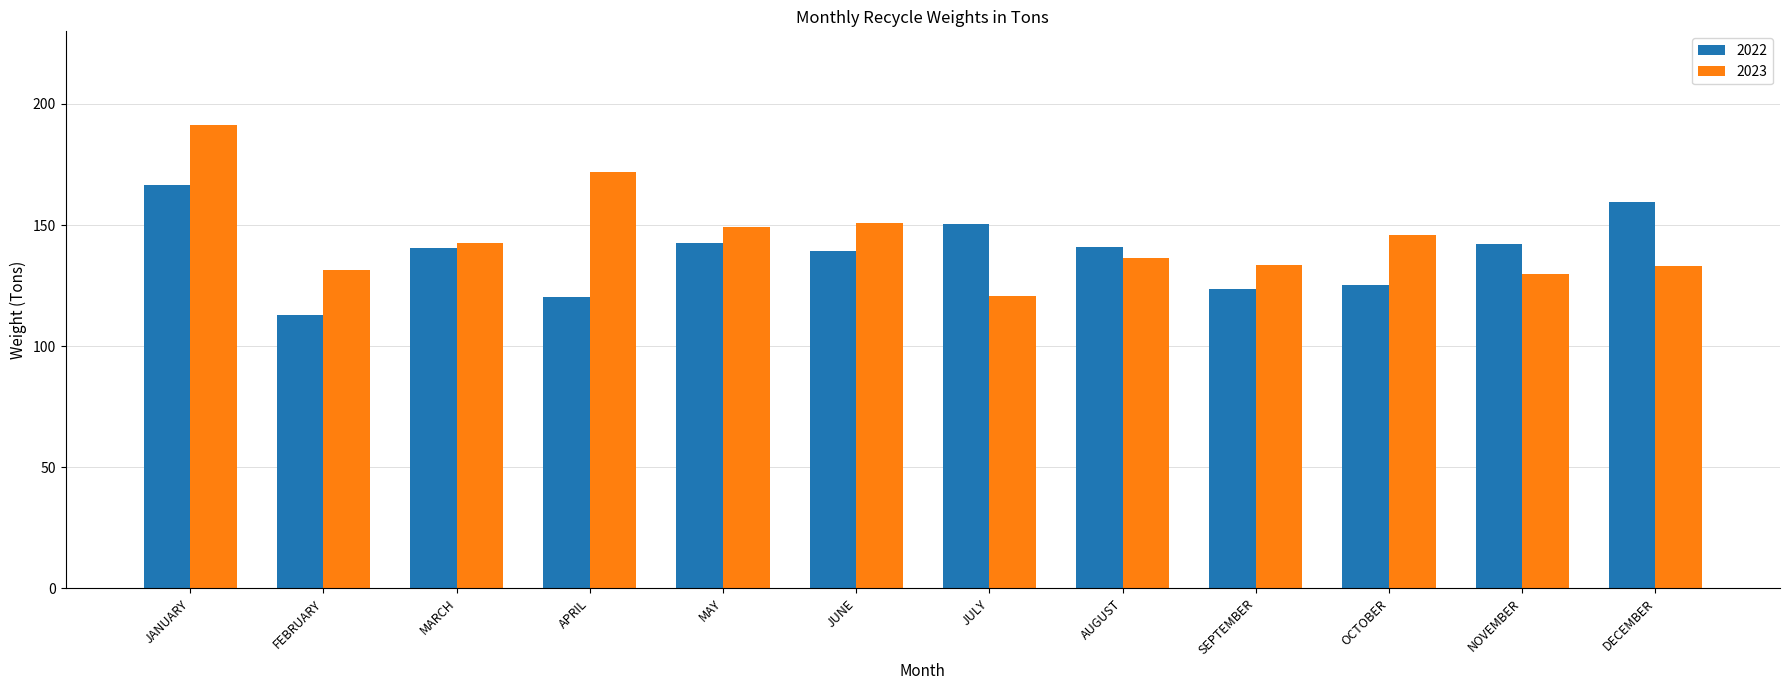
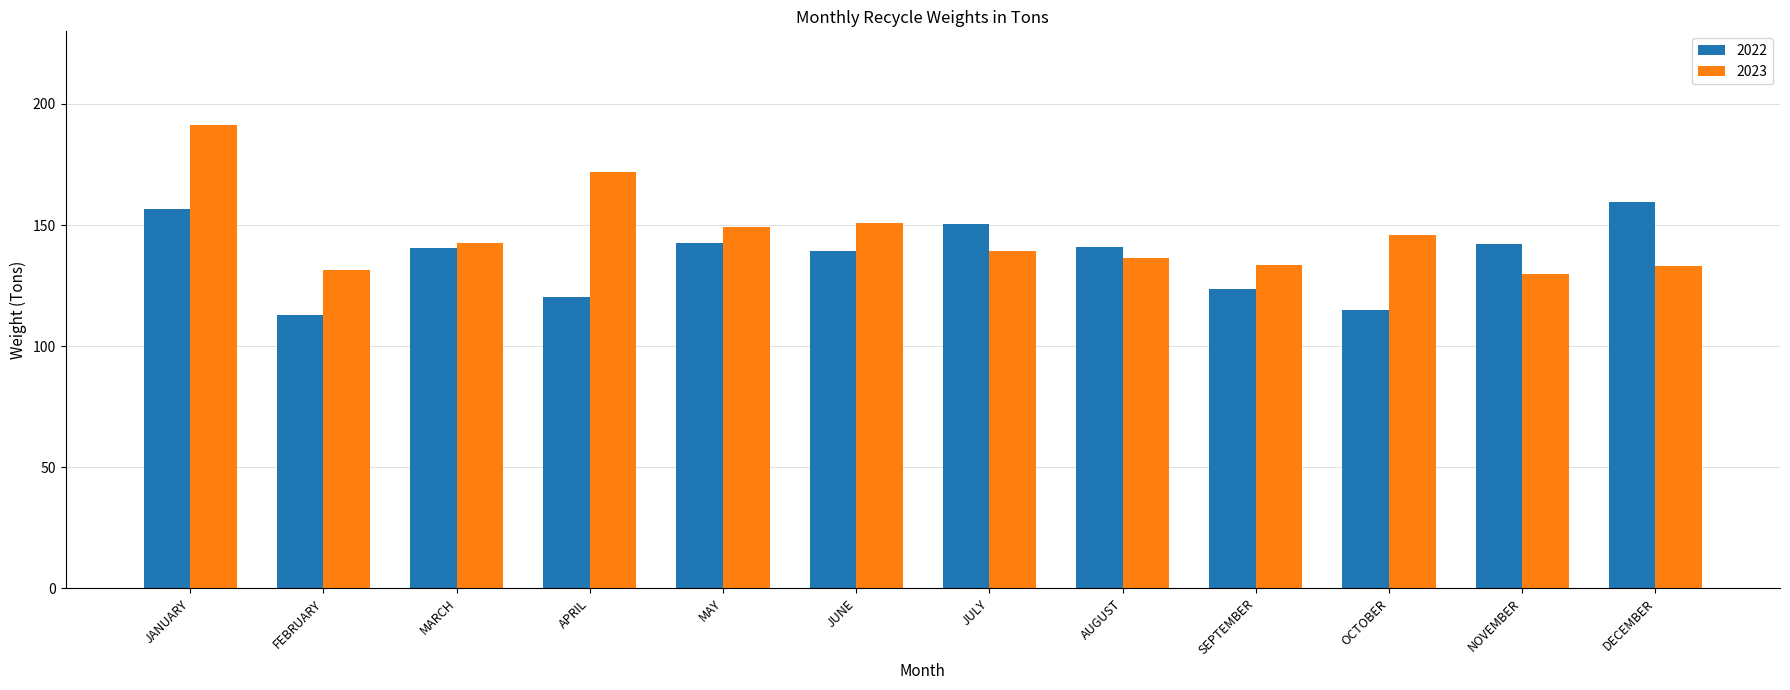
  {
    "2022": {
-     "JANUARY": 167,
+     "JANUARY": 156,
      "FEBRUARY": 113,
      "MARCH": 141,
      "APRIL": 120,
      "MAY": 143,
      "JUNE": 139,
      "JULY": 150,
      "AUGUST": 141,
      "SEPTEMBER": 124,
-     "OCTOBER": 125,
+     "OCTOBER": 115,
      "NOVEMBER": 142,
      "DECEMBER": 159
    },
    "2023": {
      "JANUARY": 191,
      "FEBRUARY": 131,
      "MARCH": 143,
      "APRIL": 172,
      "MAY": 149,
      "JUNE": 151,
-     "JULY": 121,
+     "JULY": 139,
      "AUGUST": 137,
      "SEPTEMBER": 134,
      "OCTOBER": 146,
      "NOVEMBER": 130,
      "DECEMBER": 133
    }
  }
